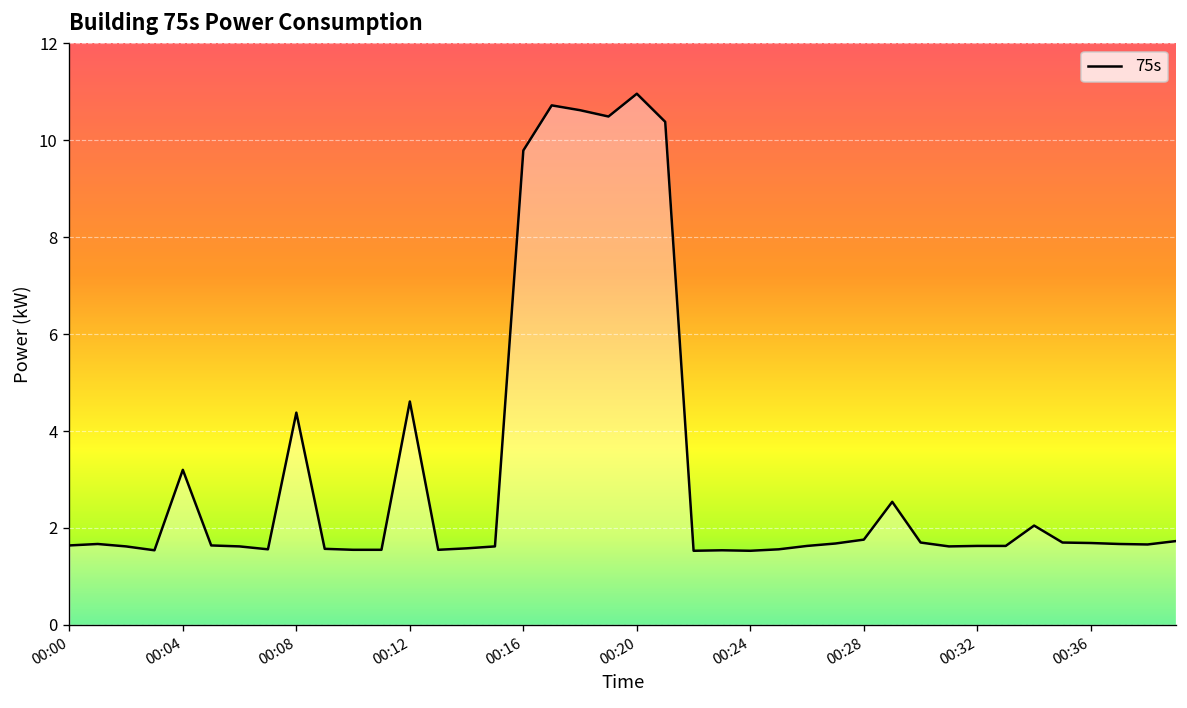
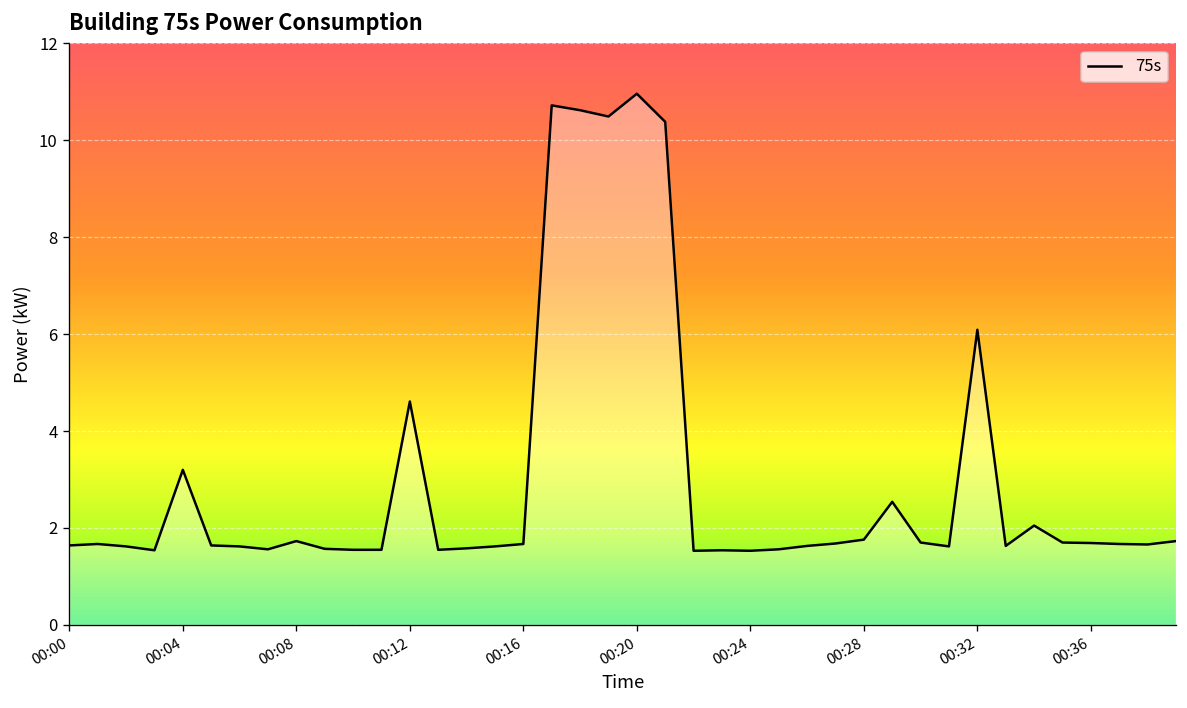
  {
    "00:00": 1.6,
    "00:04": 3.2,
-   "00:08": 4.4,
+   "00:08": 1.7,
    "00:12": 4.6,
-   "00:16": 9.8,
+   "00:16": 1.7,
    "00:20": 11.0,
    "00:24": 1.5,
    "00:28": 1.8,
-   "00:32": 1.6,
+   "00:32": 6.1,
    "00:36": 1.7
  }
